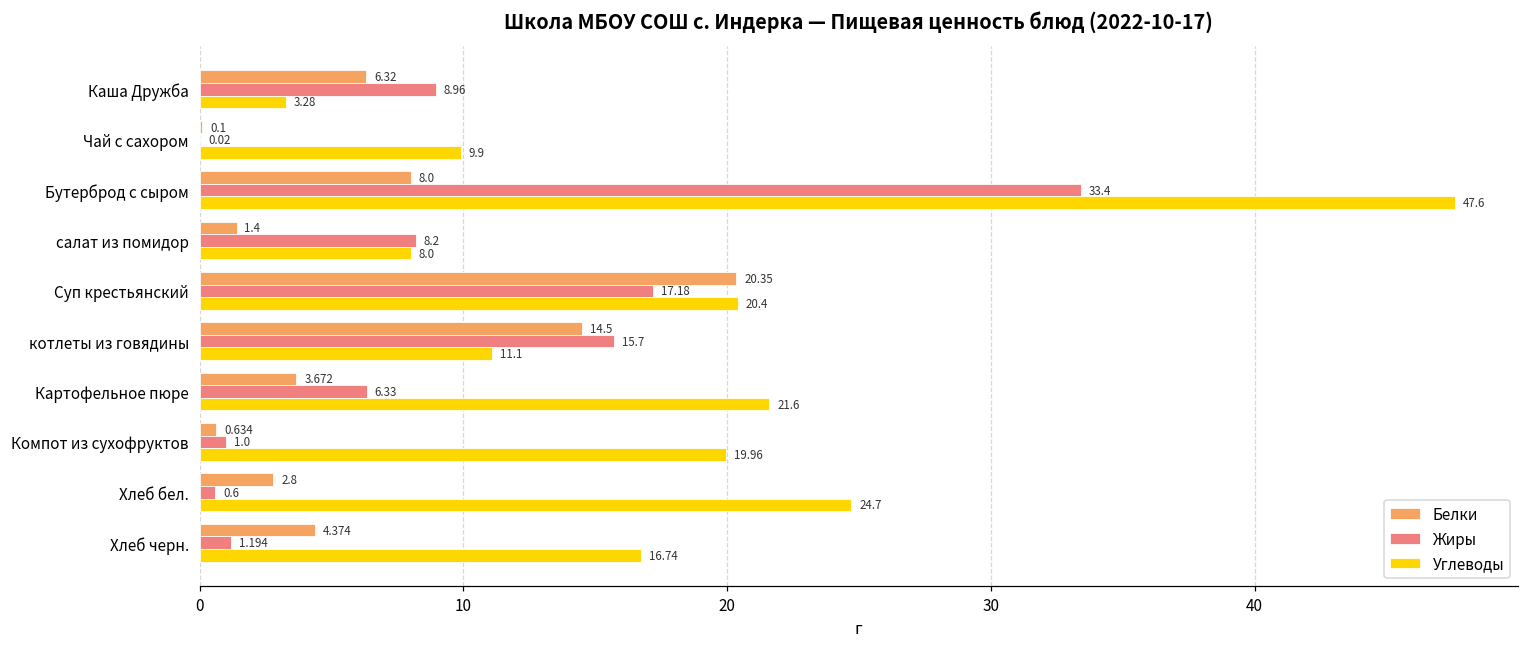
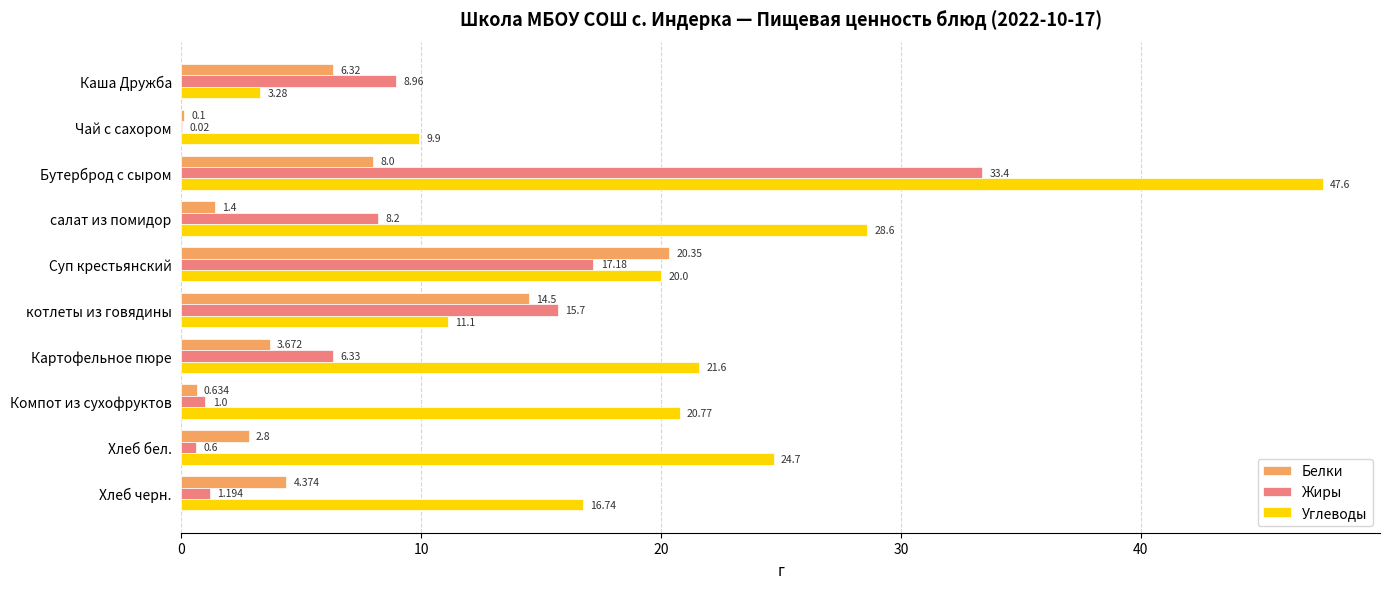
  {
    "Углеводы": {
      "Каша Дружба": 3.28,
      "Чай с сахором": 9.9,
      "Бутерброд с сыром": 47.6,
-     "салат из помидор": 8.0,
-     "Суп крестьянский": 20.4,
+     "салат из помидор": 28.6,
+     "Суп крестьянский": 20.0,
      "котлеты из говядины": 11.1,
      "Картофельное пюре": 21.6,
-     "Компот из сухофруктов": 19.96,
+     "Компот из сухофруктов": 20.77,
      "Хлеб бел.": 24.7,
      "Хлеб черн.": 16.74
    }
  }
